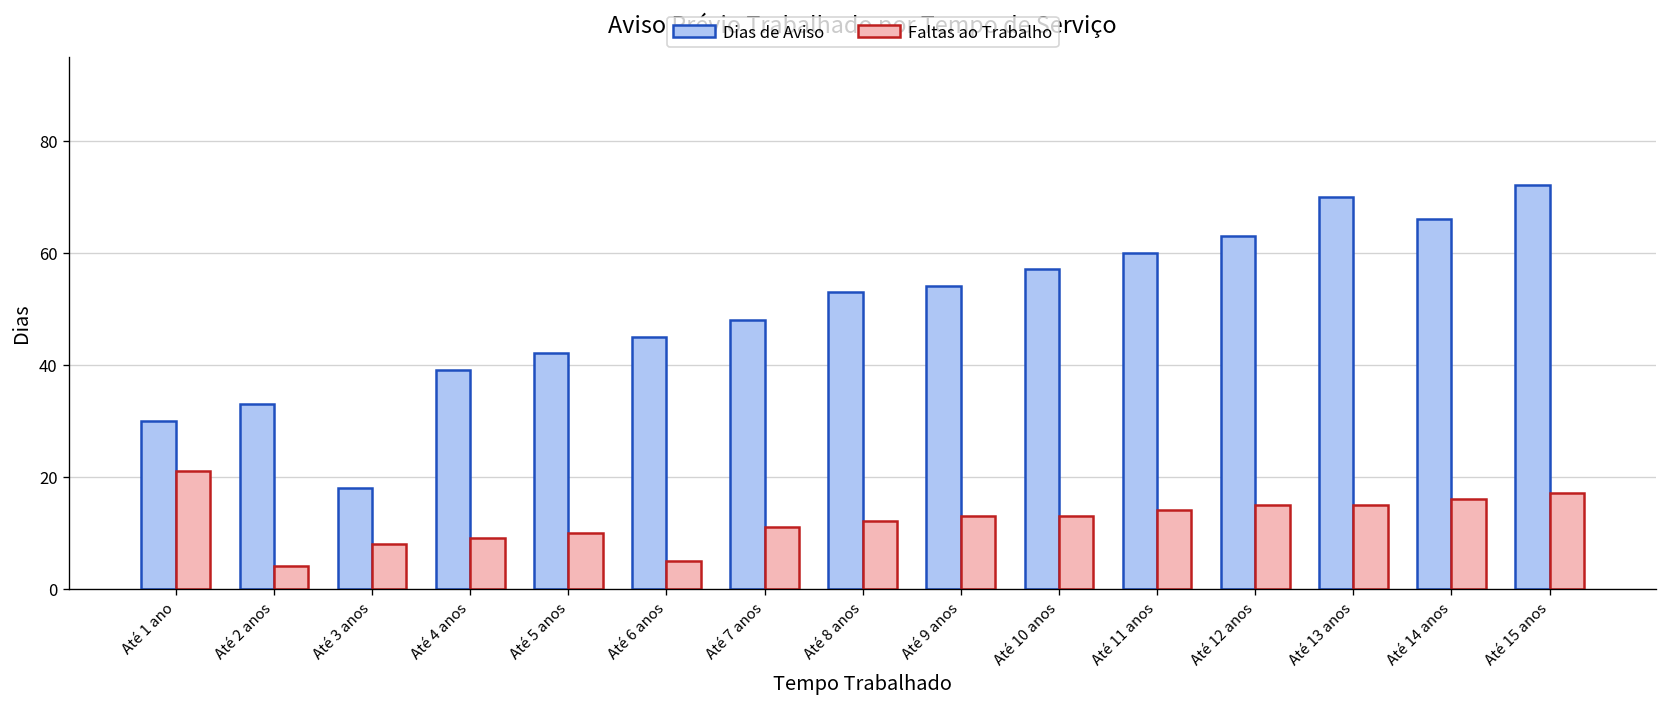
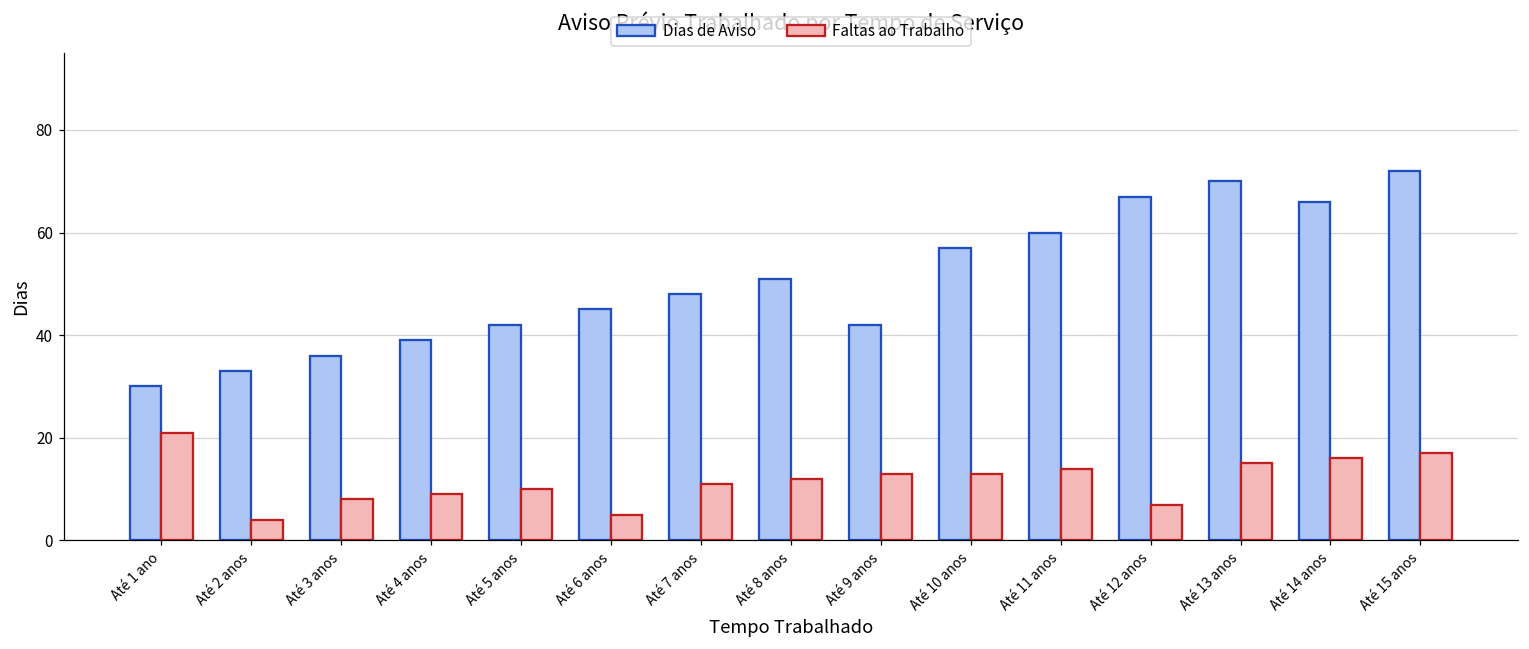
  {
    "Dias de Aviso": {
      "Até 1 ano": 30,
      "Até 2 anos": 33,
-     "Até 3 anos": 18,
+     "Até 3 anos": 36,
      "Até 4 anos": 39,
      "Até 5 anos": 42,
      "Até 6 anos": 45,
      "Até 7 anos": 48,
-     "Até 8 anos": 53,
-     "Até 9 anos": 54,
+     "Até 8 anos": 51,
+     "Até 9 anos": 42,
      "Até 10 anos": 57,
      "Até 11 anos": 60,
-     "Até 12 anos": 63,
+     "Até 12 anos": 67,
      "Até 13 anos": 70,
      "Até 14 anos": 66,
      "Até 15 anos": 72
    },
    "Faltas ao Trabalho": {
      "Até 1 ano": 21,
      "Até 2 anos": 4,
      "Até 3 anos": 8,
      "Até 4 anos": 9,
      "Até 5 anos": 10,
      "Até 6 anos": 5,
      "Até 7 anos": 11,
      "Até 8 anos": 12,
      "Até 9 anos": 13,
      "Até 10 anos": 13,
      "Até 11 anos": 14,
-     "Até 12 anos": 15,
+     "Até 12 anos": 7,
      "Até 13 anos": 15,
      "Até 14 anos": 16,
      "Até 15 anos": 17
    }
  }
